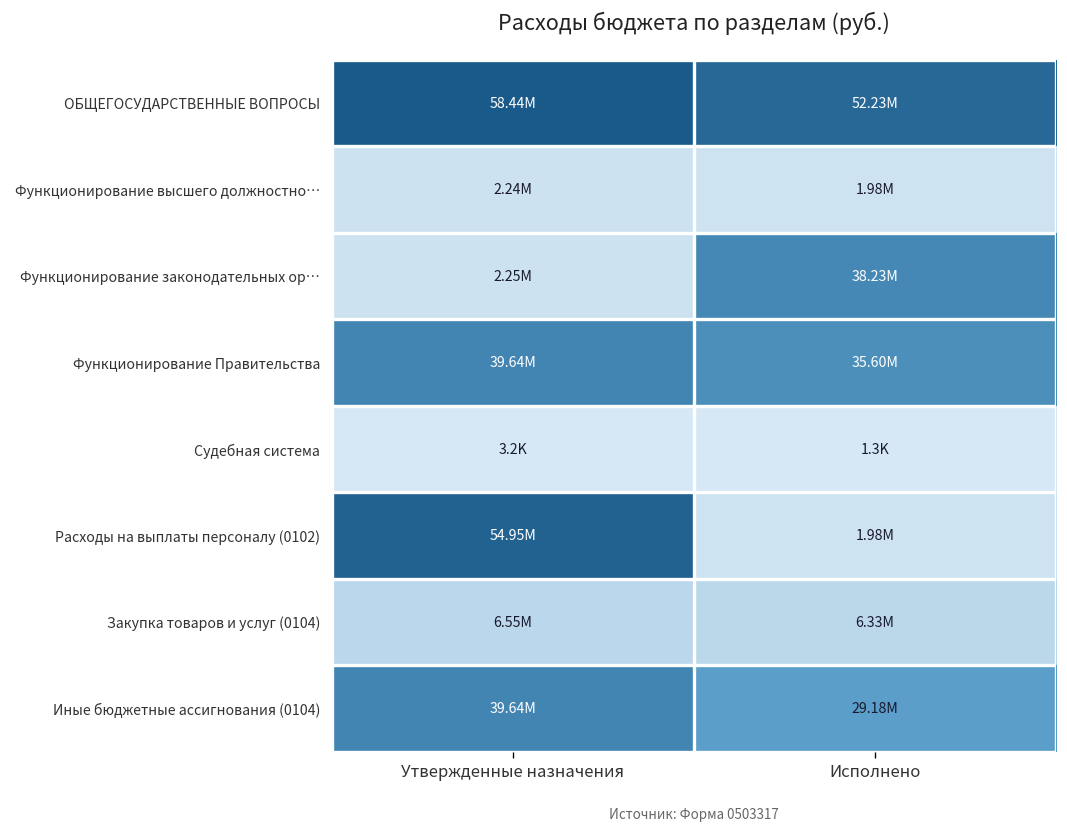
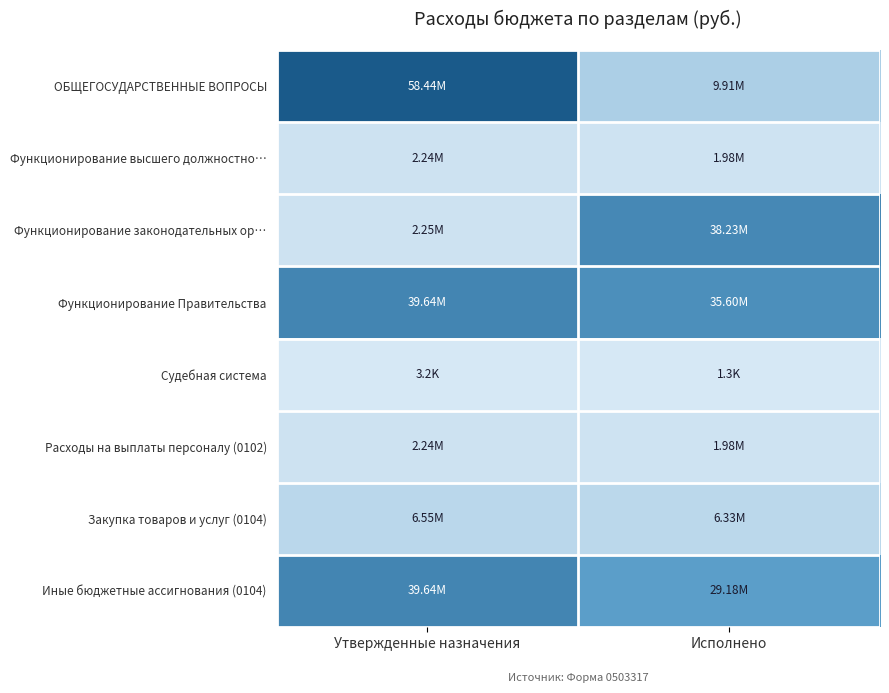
  {
    "ОБЩЕГОСУДАРСТВЕННЫЕ ВОПРОСЫ": {
      "Утвержденные назначения": "58.44M",
-     "Исполнено": "52.23M"
+     "Исполнено": "9.91M"
    },
    "Функционирование высшего должностно…": {
      "Утвержденные назначения": "2.24M",
      "Исполнено": "1.98M"
    },
    "Функционирование законодательных ор…": {
      "Утвержденные назначения": "2.25M",
      "Исполнено": "38.23M"
    },
    "Функционирование Правительства": {
      "Утвержденные назначения": "39.64M",
      "Исполнено": "35.60M"
    },
    "Судебная система": {
      "Утвержденные назначения": "3.2K",
      "Исполнено": "1.3K"
    },
    "Расходы на выплаты персоналу (0102)": {
-     "Утвержденные назначения": "54.95M",
+     "Утвержденные назначения": "2.24M",
      "Исполнено": "1.98M"
    },
    "Закупка товаров и услуг (0104)": {
      "Утвержденные назначения": "6.55M",
      "Исполнено": "6.33M"
    },
    "Иные бюджетные ассигнования (0104)": {
      "Утвержденные назначения": "39.64M",
      "Исполнено": "29.18M"
    }
  }
